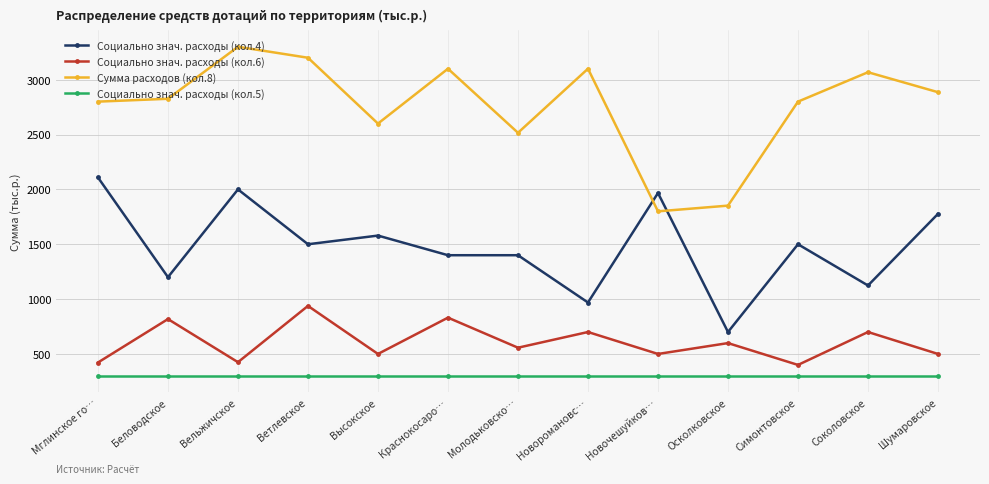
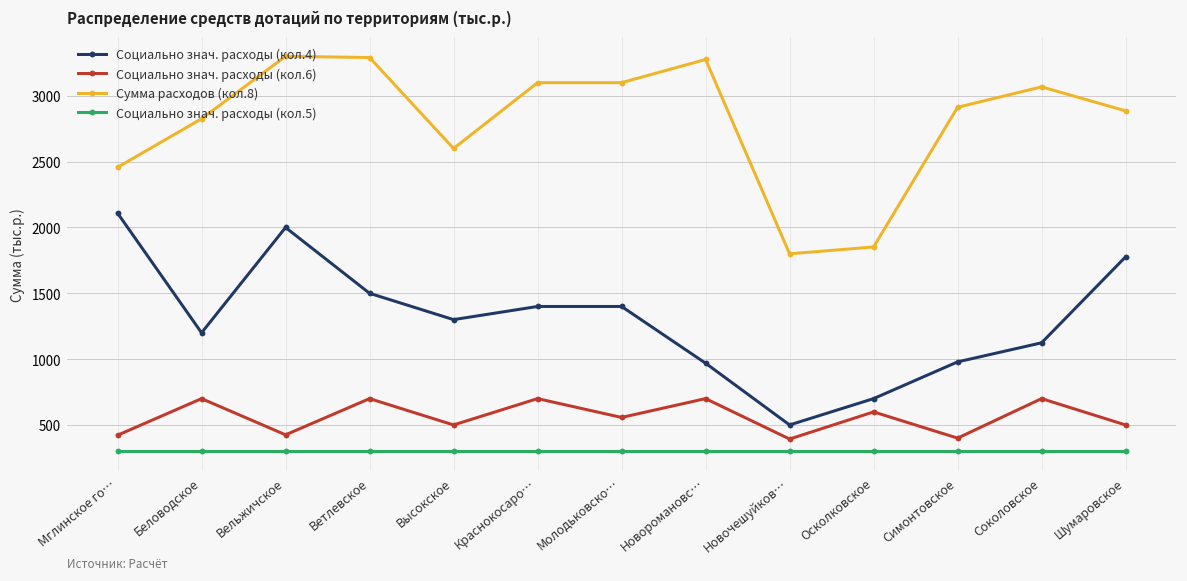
  {
    "Социально знач. расходы (кол.4)": {
      "Мглинское го…": 2110,
      "Беловодское": 1200,
      "Вельжичское": 2000,
      "Ветлевское": 1500,
-     "Высокское": 1580,
+     "Высокское": 1300,
      "Краснокосаро…": 1400,
      "Молодьковско…": 1400,
      "Новоромановс…": 970,
-     "Новочешуйков…": 1970,
+     "Новочешуйков…": 500,
      "Осколковское": 700,
-     "Симонтовское": 1500,
+     "Симонтовское": 980,
      "Соколовское": 1120,
      "Шумаровское": 1780
    },
    "Социально знач. расходы (кол.6)": {
      "Мглинское го…": 420,
-     "Беловодское": 820,
+     "Беловодское": 700,
      "Вельжичское": 430,
-     "Ветлевское": 940,
+     "Ветлевское": 700,
      "Высокское": 500,
-     "Краснокосаро…": 830,
+     "Краснокосаро…": 700,
      "Молодьковско…": 560,
      "Новоромановс…": 700,
-     "Новочешуйков…": 500,
+     "Новочешуйков…": 390,
      "Осколковское": 600,
      "Симонтовское": 400,
      "Соколовское": 700,
      "Шумаровское": 500
    },
    "Сумма расходов (кол.8)": {
-     "Мглинское го…": 2800,
+     "Мглинское го…": 2460,
      "Беловодское": 2830,
      "Вельжичское": 3300,
-     "Ветлевское": 3200,
+     "Ветлевское": 3290,
      "Высокское": 2600,
      "Краснокосаро…": 3100,
-     "Молодьковско…": 2520,
-     "Новоромановс…": 3100,
+     "Молодьковско…": 3100,
+     "Новоромановс…": 3280,
      "Новочешуйков…": 1800,
      "Осколковское": 1850,
-     "Симонтовское": 2800,
+     "Симонтовское": 2910,
      "Соколовское": 3070,
      "Шумаровское": 2890
    },
    "Социально знач. расходы (кол.5)": {
      "Мглинское го…": 300,
      "Беловодское": 300,
      "Вельжичское": 300,
      "Ветлевское": 300,
      "Высокское": 300,
      "Краснокосаро…": 300,
      "Молодьковско…": 300,
      "Новоромановс…": 300,
      "Новочешуйков…": 300,
      "Осколковское": 300,
      "Симонтовское": 300,
      "Соколовское": 300,
      "Шумаровское": 300
    }
  }
